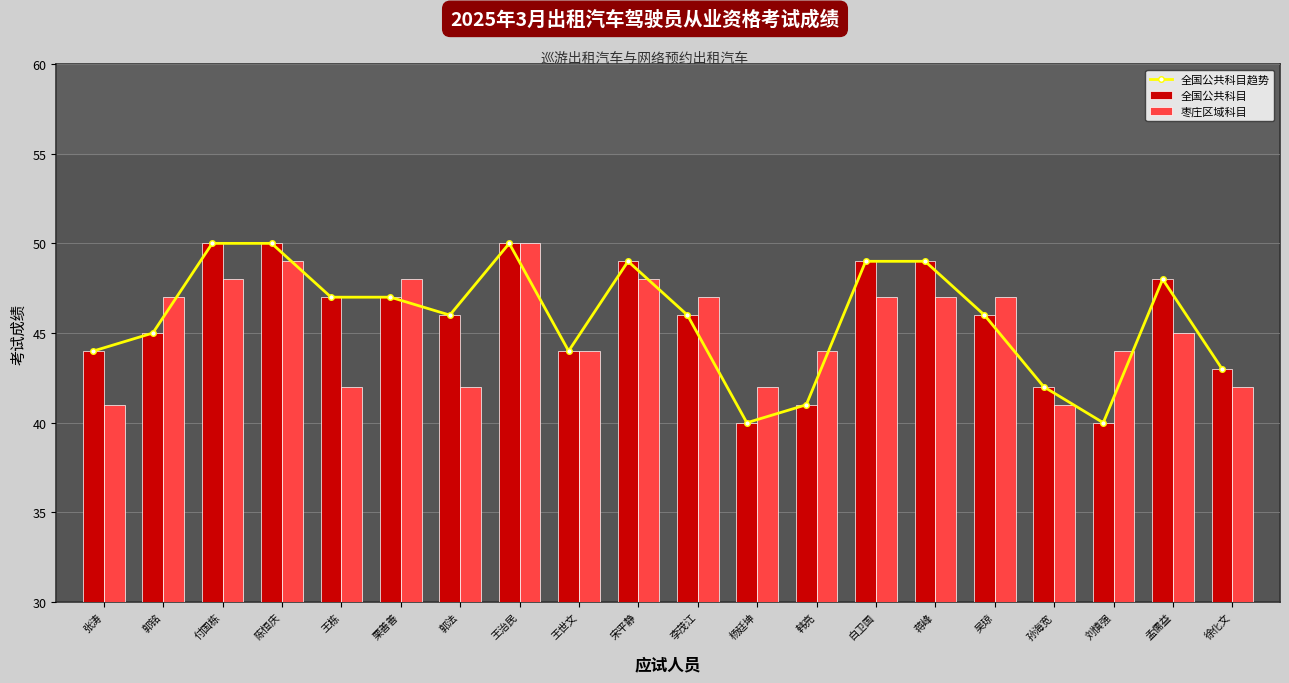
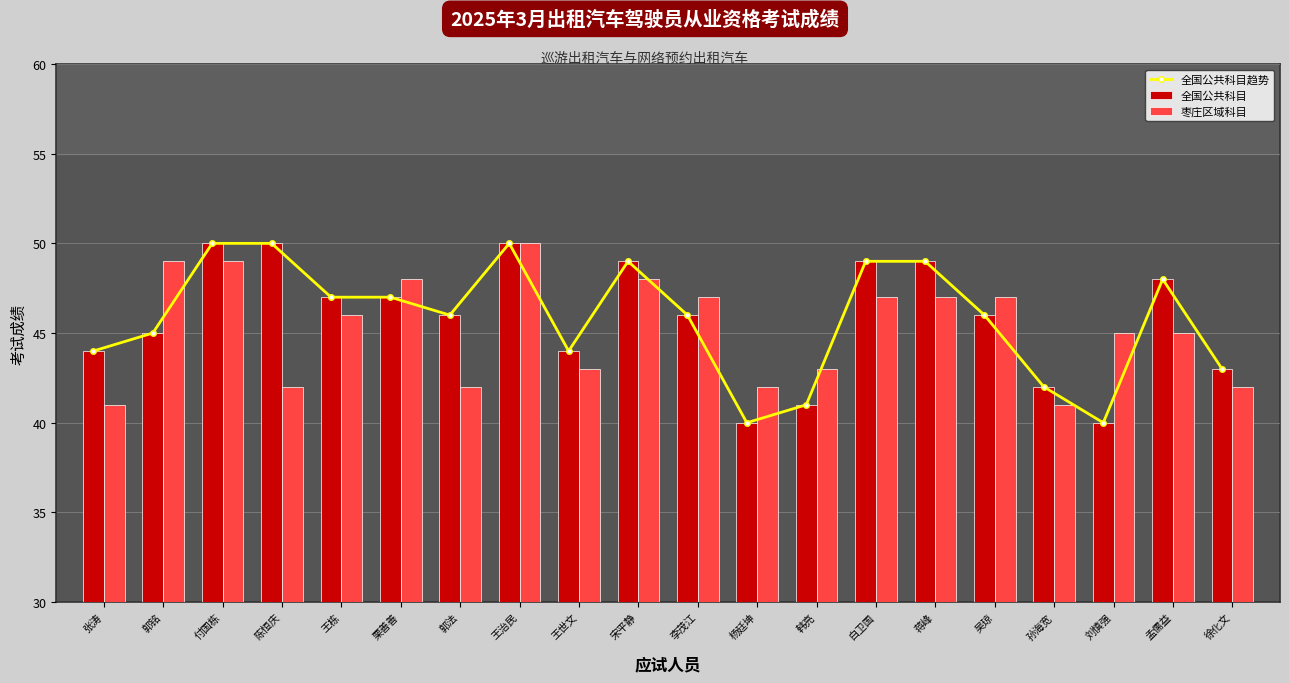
  {
    "全国公共科目": {
      "张涛": 44,
      "郭铭": 45,
      "付国栋": 50,
      "陈恒庆": 50,
      "王栋": 47,
      "栗善善": 47,
      "郭法": 46,
      "王治民": 50,
      "王世文": 44,
      "宋平静": 49,
      "李茂江": 46,
      "杨廷坤": 40,
      "韩亮": 41,
      "白卫国": 49,
      "蒋峰": 49,
      "吴琼": 46,
      "孙海宽": 42,
      "刘慎强": 40,
      "孟儒益": 48,
      "徐化文": 43
    },
    "枣庄区域科目": {
      "张涛": 41,
-     "郭铭": 47,
-     "付国栋": 48,
-     "陈恒庆": 49,
-     "王栋": 42,
+     "郭铭": 49,
+     "付国栋": 49,
+     "陈恒庆": 42,
+     "王栋": 46,
      "栗善善": 48,
      "郭法": 42,
      "王治民": 50,
-     "王世文": 44,
+     "王世文": 43,
      "宋平静": 48,
      "李茂江": 47,
      "杨廷坤": 42,
-     "韩亮": 44,
+     "韩亮": 43,
      "白卫国": 47,
      "蒋峰": 47,
      "吴琼": 47,
      "孙海宽": 41,
-     "刘慎强": 44,
+     "刘慎强": 45,
      "孟儒益": 45,
      "徐化文": 42
    }
  }
